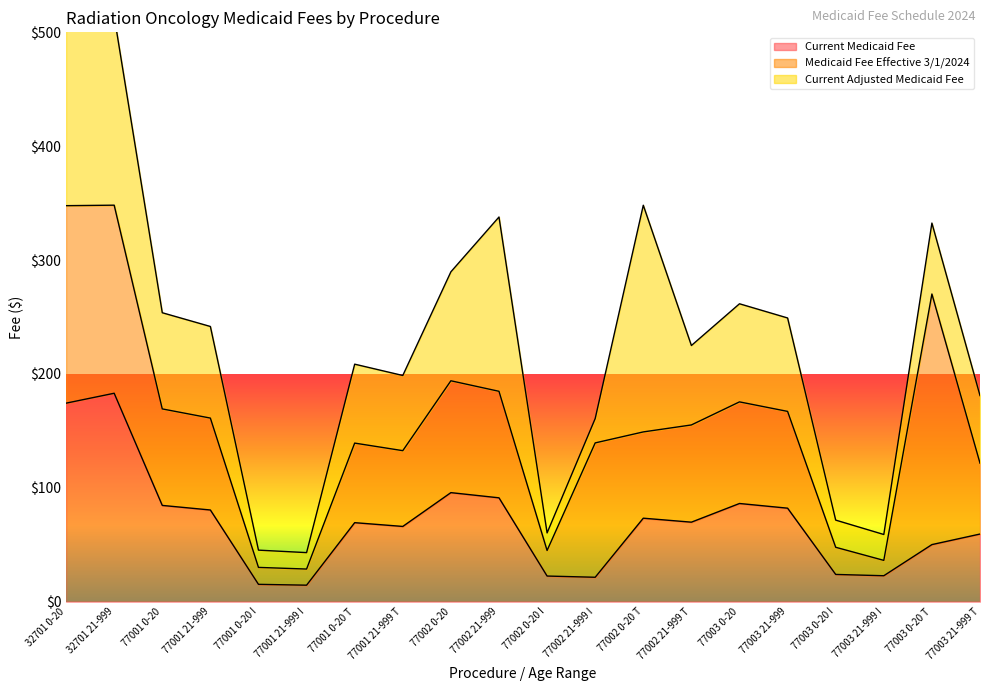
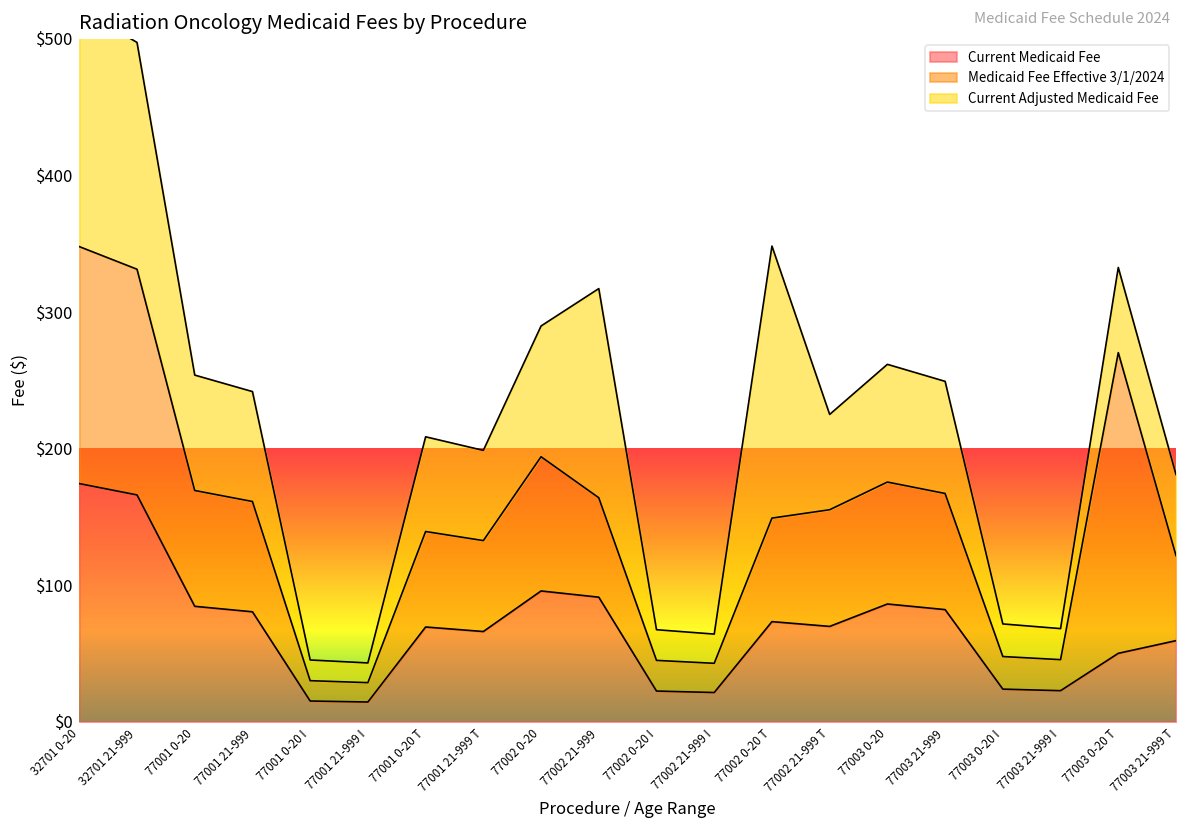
  {
    "Current Medicaid Fee": {
      "32701 0-20": "$174",
-     "32701 21-999": "$183",
+     "32701 21-999": "$166",
      "77001 0-20": "$84",
      "77001 21-999": "$80",
      "77001 0-20 I": "$15",
      "77001 21-999 I": "$14",
      "77001 0-20 T": "$69",
      "77001 21-999 T": "$66",
      "77002 0-20": "$96",
      "77002 21-999": "$91",
      "77002 0-20 I": "$22",
      "77002 21-999 I": "$21",
      "77002 0-20 T": "$73",
      "77002 21-999 T": "$70",
      "77003 0-20": "$86",
      "77003 21-999": "$82",
      "77003 0-20 I": "$24",
      "77003 21-999 I": "$23",
      "77003 0-20 T": "$50",
      "77003 21-999 T": "$59"
    },
    "Medicaid Fee Effective 3/1/2024": {
      "32701 0-20": "$173",
      "32701 21-999": "$165",
      "77001 0-20": "$85",
      "77001 21-999": "$81",
      "77001 0-20 I": "$15",
      "77001 21-999 I": "$14",
      "77001 0-20 T": "$70",
      "77001 21-999 T": "$67",
      "77002 0-20": "$98",
-     "77002 21-999": "$94",
+     "77002 21-999": "$73",
      "77002 0-20 I": "$22",
-     "77002 21-999 I": "$118",
+     "77002 21-999 I": "$21",
      "77002 0-20 T": "$76",
      "77002 21-999 T": "$85",
      "77003 0-20": "$89",
      "77003 21-999": "$85",
      "77003 0-20 I": "$24",
-     "77003 21-999 I": "$14",
+     "77003 21-999 I": "$23",
      "77003 0-20 T": "$220",
      "77003 21-999 T": "$62"
    },
    "Current Adjusted Medicaid Fee": {
      "77001 0-20": "$84",
      "77001 21-999": "$80",
      "77001 0-20 I": "$15",
      "77001 21-999 I": "$14",
      "77001 0-20 T": "$69",
      "77001 21-999 T": "$66",
      "77002 0-20": "$96",
      "77002 21-999": "$153",
-     "77002 0-20 I": "$15",
+     "77002 0-20 I": "$22",
      "77002 21-999 I": "$21",
      "77002 0-20 T": "$199",
      "77002 21-999 T": "$70",
      "77003 0-20": "$86",
      "77003 21-999": "$82",
      "77003 0-20 I": "$24",
      "77003 21-999 I": "$23",
      "77003 0-20 T": "$62",
      "77003 21-999 T": "$59"
    }
  }
